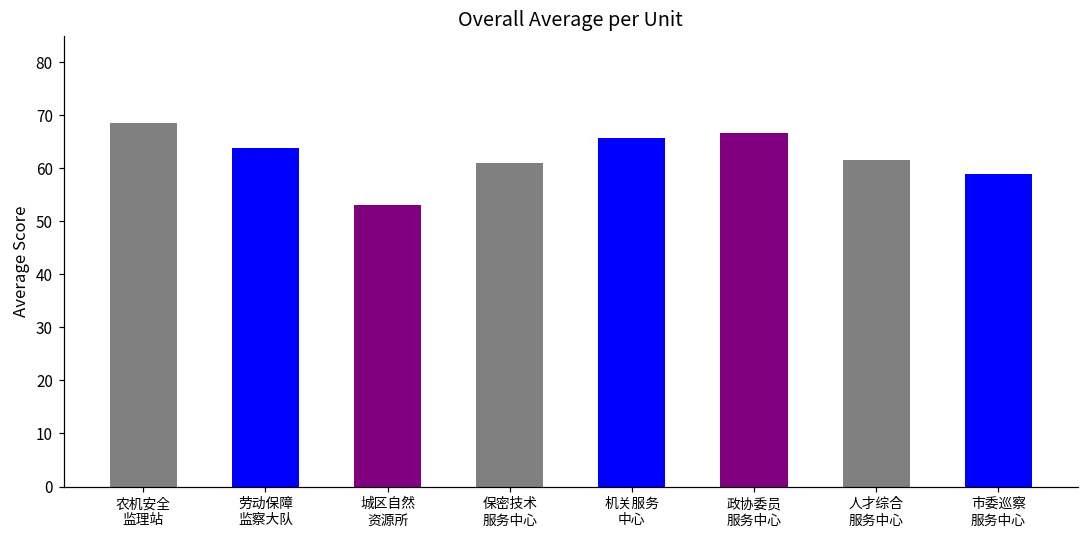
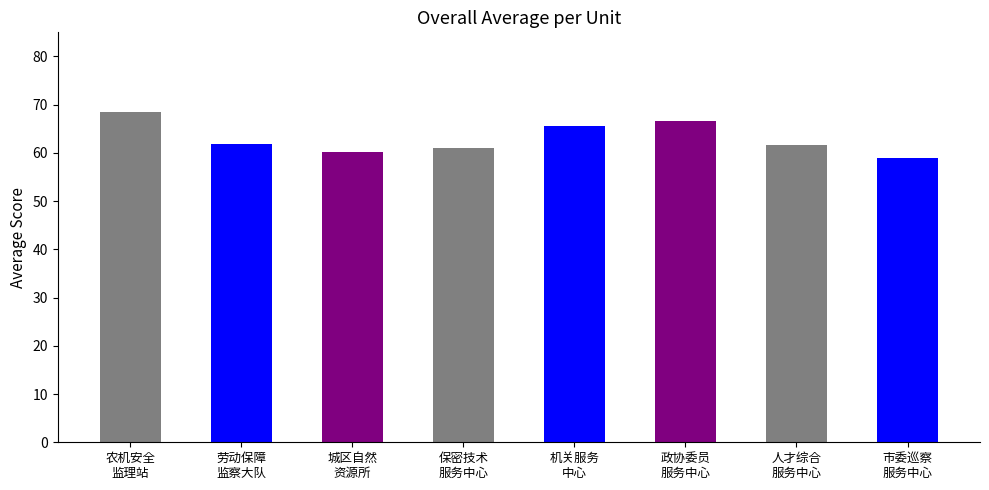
  {
    "农机安全 监理站": 68,
-   "劳动保障 监察大队": 64,
-   "城区自然 资源所": 53,
+   "劳动保障 监察大队": 62,
+   "城区自然 资源所": 60,
    "保密技术 服务中心": 61,
    "机关服务 中心": 66,
    "政协委员 服务中心": 67,
    "人才综合 服务中心": 62,
    "市委巡察 服务中心": 59
  }
